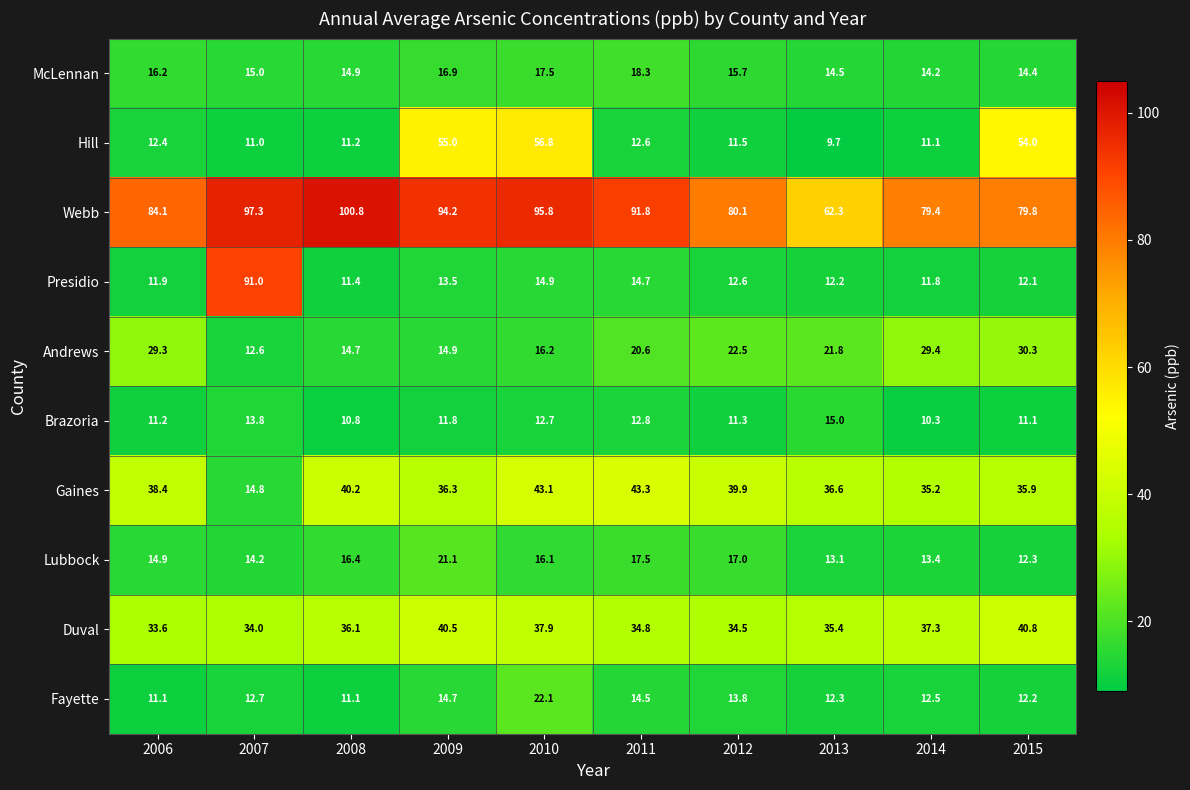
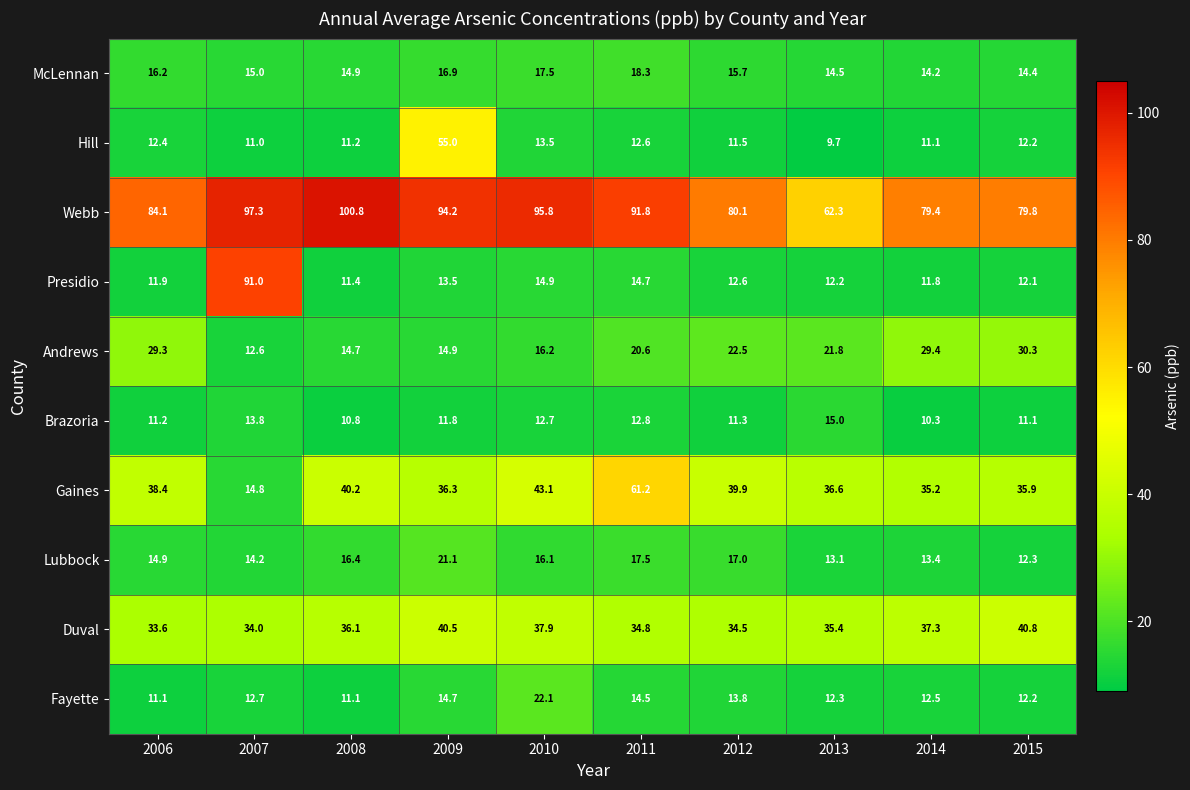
  {
    "McLennan": {
      "2006": 16.2,
      "2007": 15.0,
      "2008": 14.9,
      "2009": 16.9,
      "2010": 17.5,
      "2011": 18.3,
      "2012": 15.7,
      "2013": 14.5,
      "2014": 14.2,
      "2015": 14.4
    },
    "Hill": {
      "2006": 12.4,
      "2007": 11.0,
      "2008": 11.2,
      "2009": 55.0,
-     "2010": 56.8,
+     "2010": 13.5,
      "2011": 12.6,
      "2012": 11.5,
      "2013": 9.7,
      "2014": 11.1,
-     "2015": 54.0
+     "2015": 12.2
    },
    "Webb": {
      "2006": 84.1,
      "2007": 97.3,
      "2008": 100.8,
      "2009": 94.2,
      "2010": 95.8,
      "2011": 91.8,
      "2012": 80.1,
      "2013": 62.3,
      "2014": 79.4,
      "2015": 79.8
    },
    "Presidio": {
      "2006": 11.9,
      "2007": 91.0,
      "2008": 11.4,
      "2009": 13.5,
      "2010": 14.9,
      "2011": 14.7,
      "2012": 12.6,
      "2013": 12.2,
      "2014": 11.8,
      "2015": 12.1
    },
    "Andrews": {
      "2006": 29.3,
      "2007": 12.6,
      "2008": 14.7,
      "2009": 14.9,
      "2010": 16.2,
      "2011": 20.6,
      "2012": 22.5,
      "2013": 21.8,
      "2014": 29.4,
      "2015": 30.3
    },
    "Brazoria": {
      "2006": 11.2,
      "2007": 13.8,
      "2008": 10.8,
      "2009": 11.8,
      "2010": 12.7,
      "2011": 12.8,
      "2012": 11.3,
      "2013": 15.0,
      "2014": 10.3,
      "2015": 11.1
    },
    "Gaines": {
      "2006": 38.4,
      "2007": 14.8,
      "2008": 40.2,
      "2009": 36.3,
      "2010": 43.1,
-     "2011": 43.3,
+     "2011": 61.2,
      "2012": 39.9,
      "2013": 36.6,
      "2014": 35.2,
      "2015": 35.9
    },
    "Lubbock": {
      "2006": 14.9,
      "2007": 14.2,
      "2008": 16.4,
      "2009": 21.1,
      "2010": 16.1,
      "2011": 17.5,
      "2012": 17.0,
      "2013": 13.1,
      "2014": 13.4,
      "2015": 12.3
    },
    "Duval": {
      "2006": 33.6,
      "2007": 34.0,
      "2008": 36.1,
      "2009": 40.5,
      "2010": 37.9,
      "2011": 34.8,
      "2012": 34.5,
      "2013": 35.4,
      "2014": 37.3,
      "2015": 40.8
    },
    "Fayette": {
      "2006": 11.1,
      "2007": 12.7,
      "2008": 11.1,
      "2009": 14.7,
      "2010": 22.1,
      "2011": 14.5,
      "2012": 13.8,
      "2013": 12.3,
      "2014": 12.5,
      "2015": 12.2
    }
  }
